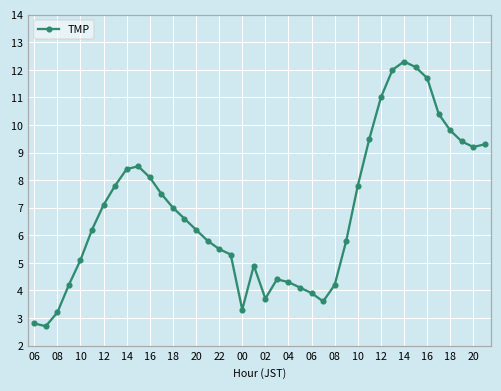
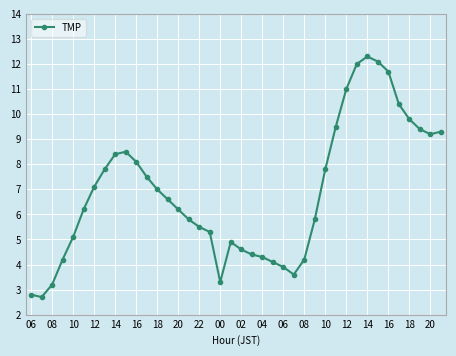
  {
    "22": 5.5,
    "00": 3.3,
-   "02": 3.7,
+   "02": 4.6,
    "04": 4.3
  }
